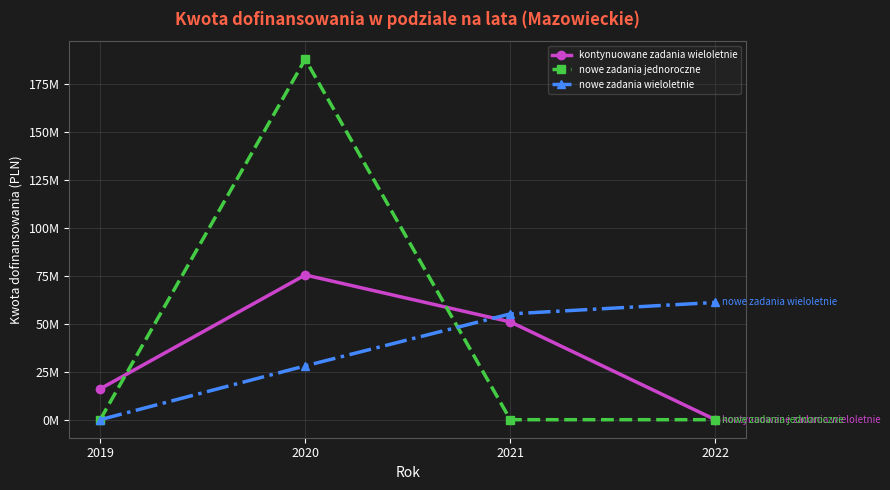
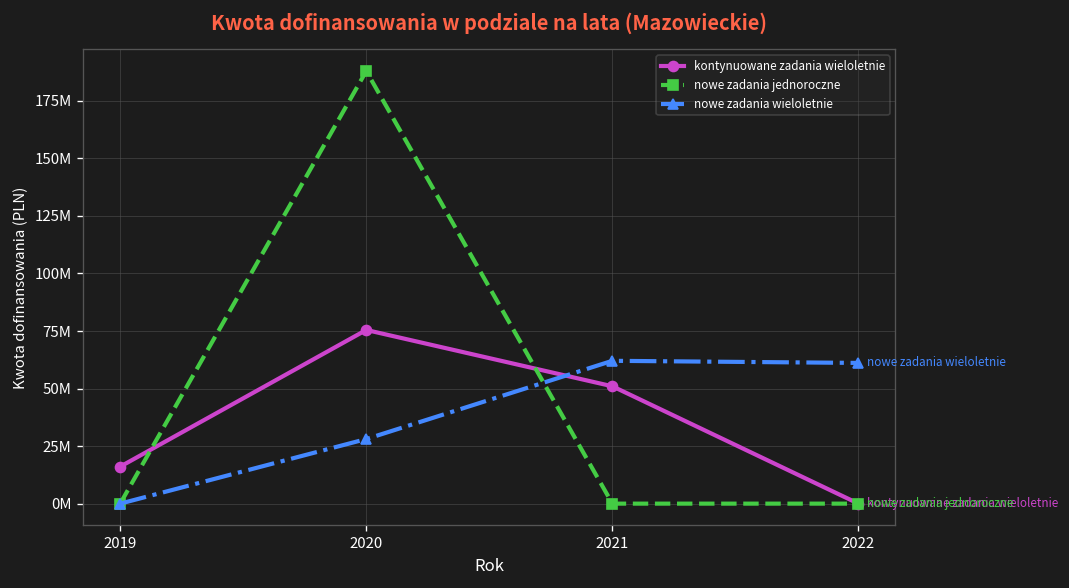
  {
    "kontynuowane zadania wieloletnie": {
      "2019": 16000000,
      "2020": 75000000,
      "2021": 51000000
    },
    "nowe zadania jednoroczne": {
      "2020": 188000000,
      "2021": 0
    },
    "nowe zadania wieloletnie": {
      "2020": 28000000,
-     "2021": 55000000,
+     "2021": 62000000,
      "2022": 61000000
    }
  }
